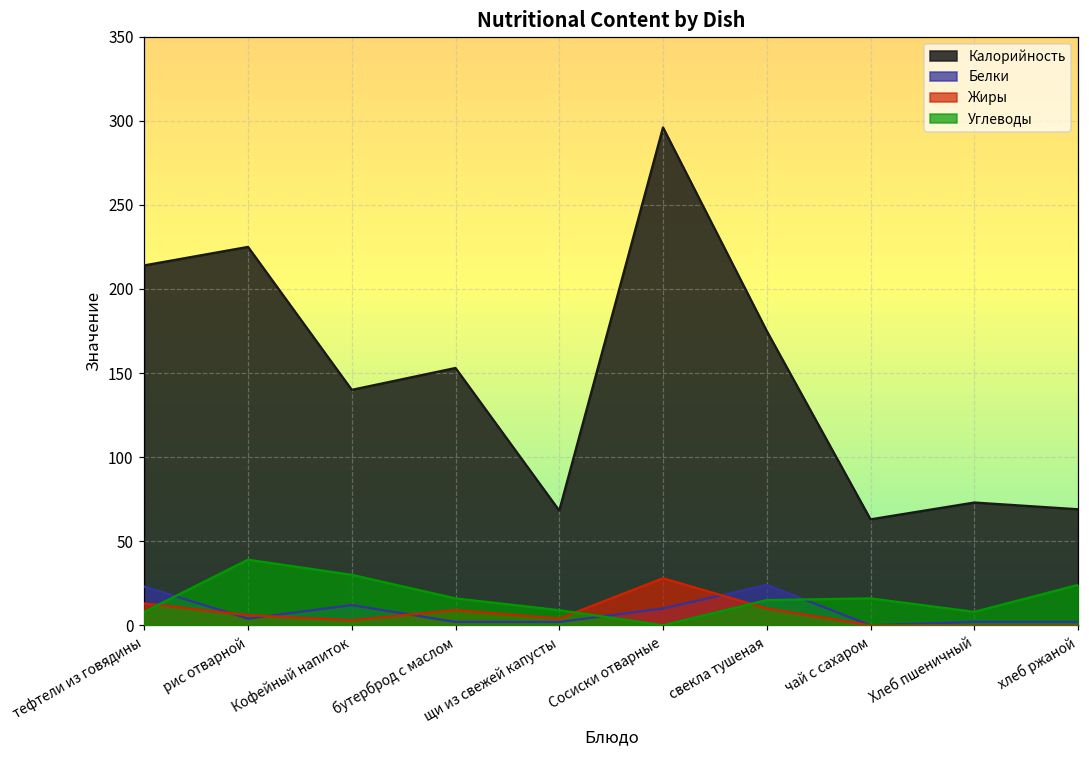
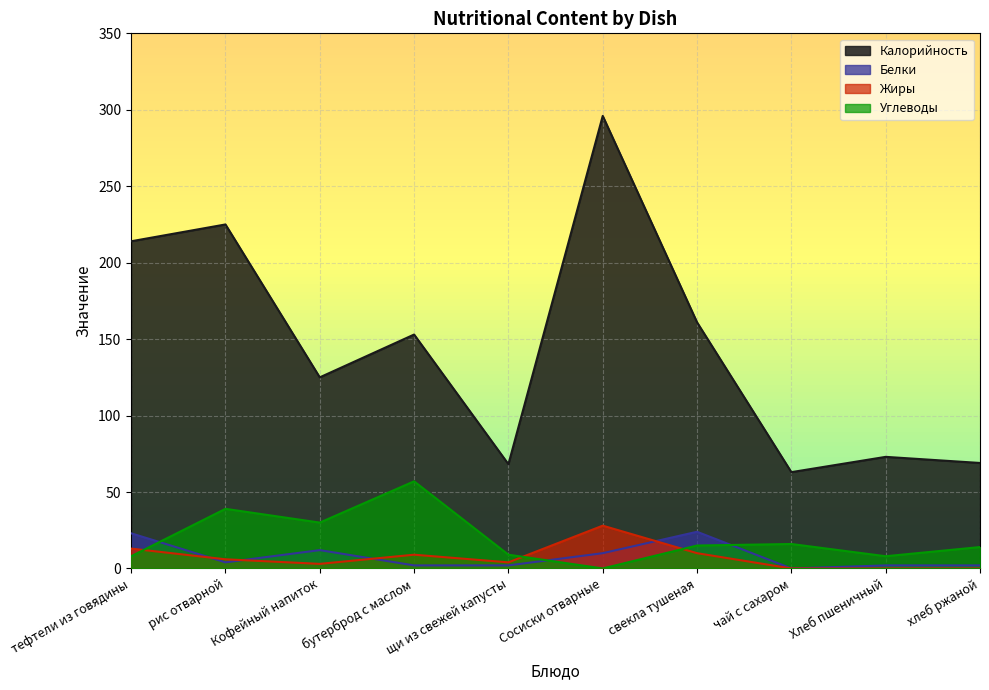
  {
    "Калорийность": {
      "тефтели из говядины": 214,
      "рис отварной": 225,
-     "Кофейный напиток": 140,
+     "Кофейный напиток": 125,
      "бутерброд с маслом": 153,
      "щи из свежей капусты": 68,
      "Сосиски отварные": 296,
-     "свекла тушеная": 175,
+     "свекла тушеная": 161,
      "чай с сахаром": 63,
      "Хлеб пшеничный": 73,
      "хлеб ржаной": 69
    },
    "Белки": {
      "тефтели из говядины": 23,
      "рис отварной": 4,
      "Кофейный напиток": 12,
      "бутерброд с маслом": 2,
      "щи из свежей капусты": 2,
      "Сосиски отварные": 10,
      "свекла тушеная": 24,
      "Хлеб пшеничный": 2,
      "хлеб ржаной": 2
    },
    "Жиры": {
      "тефтели из говядины": 13,
      "рис отварной": 6,
      "Кофейный напиток": 3,
      "бутерброд с маслом": 9,
      "щи из свежей капусты": 4,
      "Сосиски отварные": 28,
      "свекла тушеная": 10,
      "Хлеб пшеничный": 0,
      "хлеб ржаной": 0
    },
    "Углеводы": {
      "тефтели из говядины": 8,
      "рис отварной": 39,
      "Кофейный напиток": 30,
-     "бутерброд с маслом": 16,
+     "бутерброд с маслом": 57,
      "щи из свежей капусты": 9,
      "Сосиски отварные": 0,
      "свекла тушеная": 15,
      "чай с сахаром": 16,
      "Хлеб пшеничный": 8,
-     "хлеб ржаной": 24
+     "хлеб ржаной": 14
    }
  }
